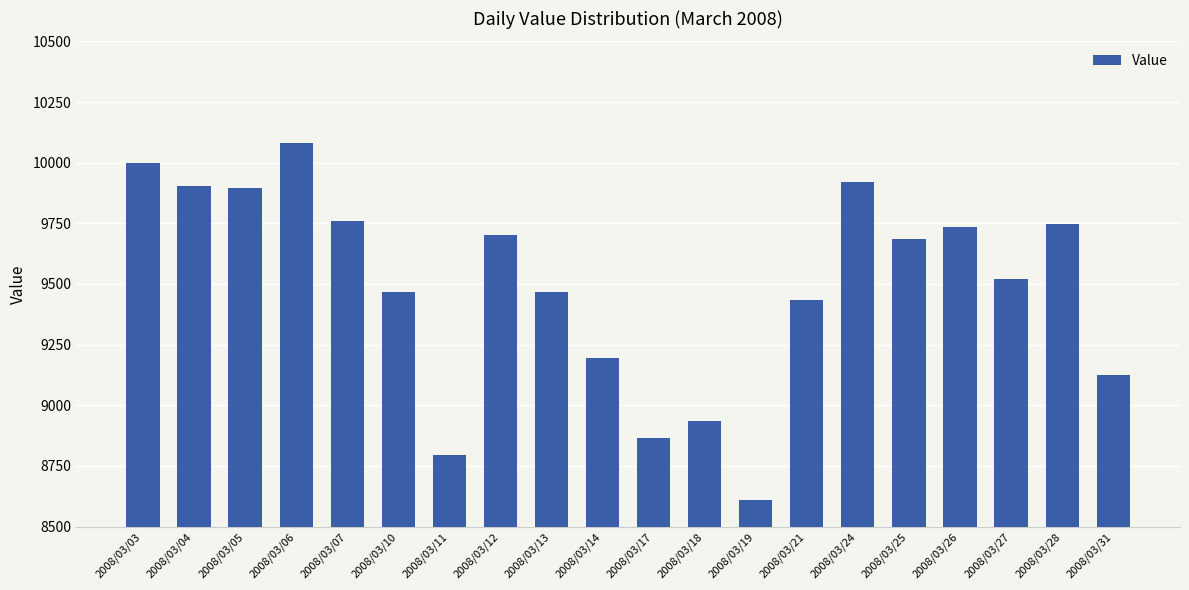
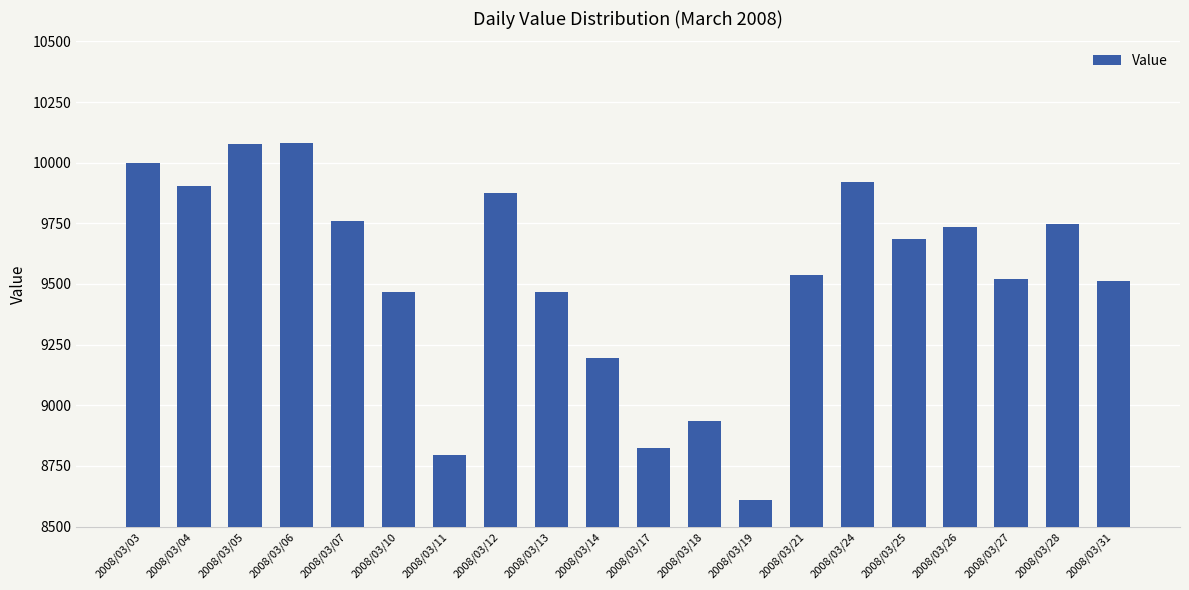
  {
    "2008/03/03": 10000,
    "2008/03/04": 9910,
-   "2008/03/05": 9900,
+   "2008/03/05": 10080,
    "2008/03/06": 10080,
    "2008/03/07": 9760,
    "2008/03/10": 9470,
    "2008/03/11": 8790,
-   "2008/03/12": 9700,
+   "2008/03/12": 9880,
    "2008/03/13": 9470,
    "2008/03/14": 9190,
-   "2008/03/17": 8860,
+   "2008/03/17": 8830,
    "2008/03/18": 8940,
    "2008/03/19": 8610,
-   "2008/03/21": 9430,
+   "2008/03/21": 9540,
    "2008/03/24": 9920,
    "2008/03/25": 9680,
    "2008/03/26": 9740,
    "2008/03/27": 9520,
    "2008/03/28": 9750,
-   "2008/03/31": 9130
+   "2008/03/31": 9510
  }
